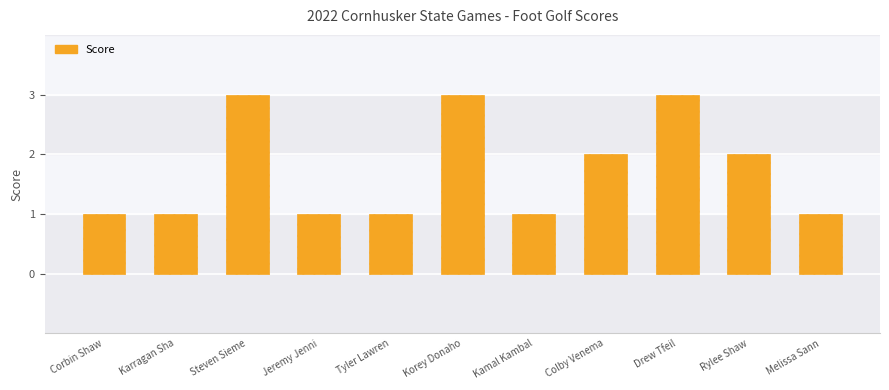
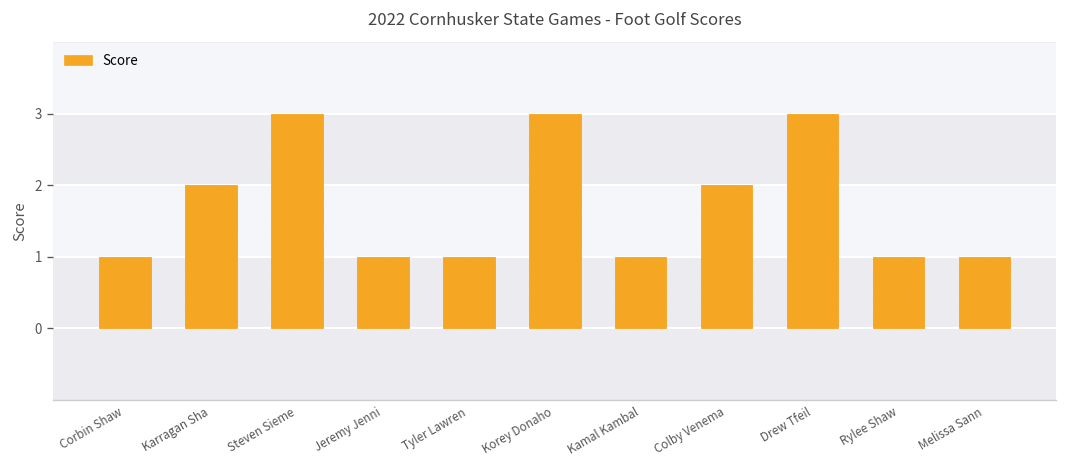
  {
    "Corbin Shaw": 1,
-   "Karragan Sha": 1,
+   "Karragan Sha": 2,
    "Steven Sieme": 3,
    "Jeremy Jenni": 1,
    "Tyler Lawren": 1,
    "Korey Donaho": 3,
    "Kamal Kambal": 1,
    "Colby Venema": 2,
    "Drew Tfeil": 3,
-   "Rylee Shaw": 2,
+   "Rylee Shaw": 1,
    "Melissa Sann": 1
  }
